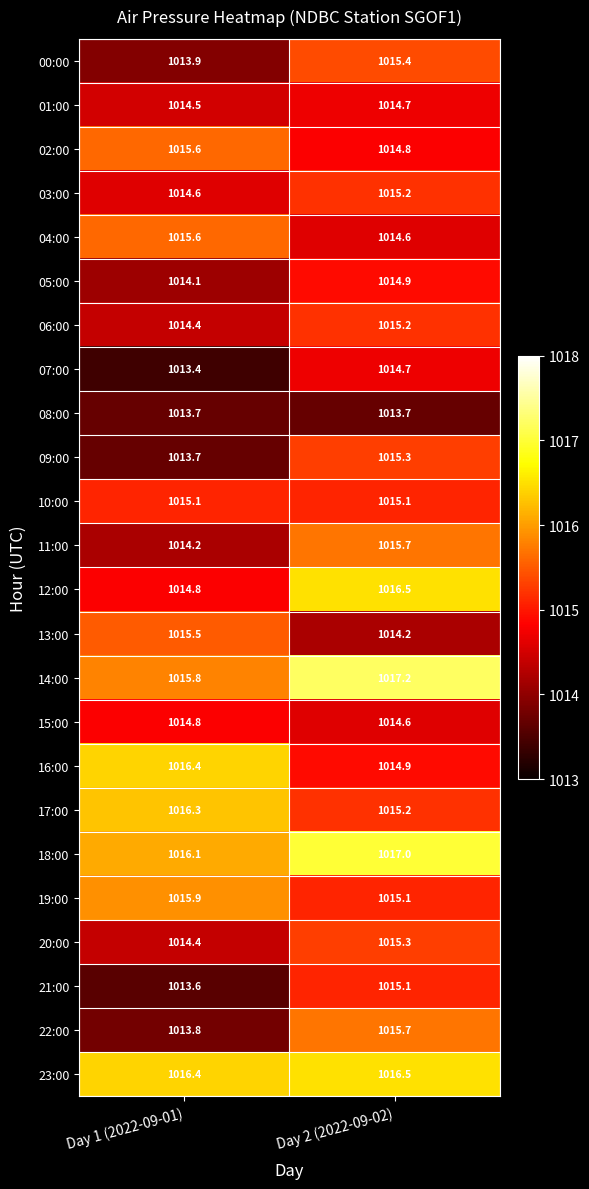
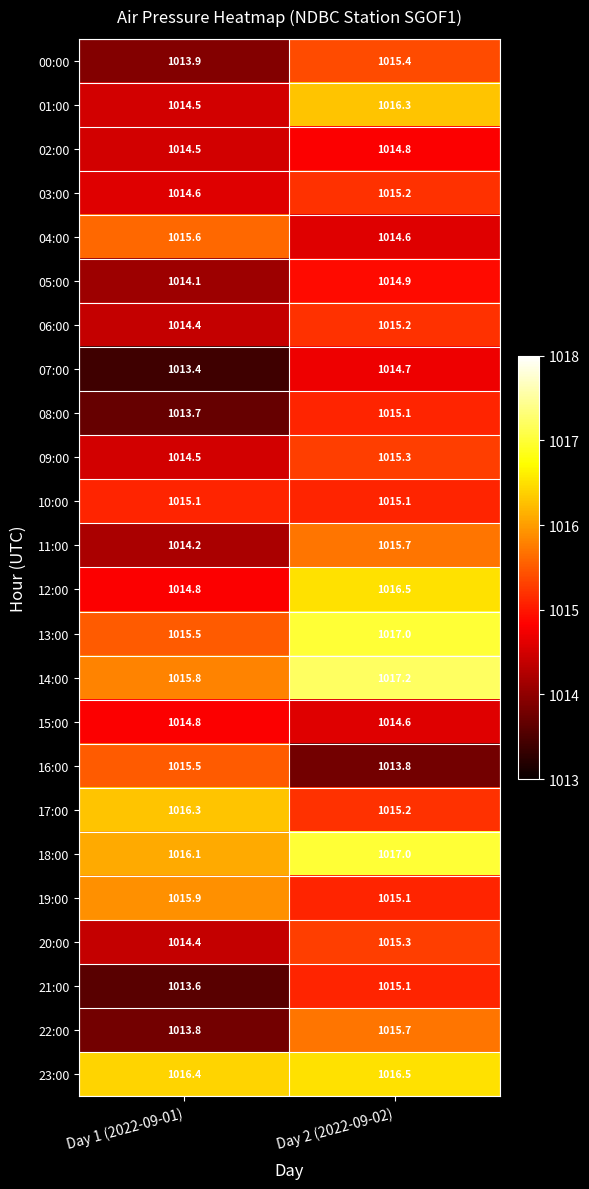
  {
    "00:00": {
      "Day 1 (2022-09-01)": 1013.9,
      "Day 2 (2022-09-02)": 1015.4
    },
    "01:00": {
      "Day 1 (2022-09-01)": 1014.5,
-     "Day 2 (2022-09-02)": 1014.7
+     "Day 2 (2022-09-02)": 1016.3
    },
    "02:00": {
-     "Day 1 (2022-09-01)": 1015.6,
+     "Day 1 (2022-09-01)": 1014.5,
      "Day 2 (2022-09-02)": 1014.8
    },
    "03:00": {
      "Day 1 (2022-09-01)": 1014.6,
      "Day 2 (2022-09-02)": 1015.2
    },
    "04:00": {
      "Day 1 (2022-09-01)": 1015.6,
      "Day 2 (2022-09-02)": 1014.6
    },
    "05:00": {
      "Day 1 (2022-09-01)": 1014.1,
      "Day 2 (2022-09-02)": 1014.9
    },
    "06:00": {
      "Day 1 (2022-09-01)": 1014.4,
      "Day 2 (2022-09-02)": 1015.2
    },
    "07:00": {
      "Day 1 (2022-09-01)": 1013.4,
      "Day 2 (2022-09-02)": 1014.7
    },
    "08:00": {
      "Day 1 (2022-09-01)": 1013.7,
-     "Day 2 (2022-09-02)": 1013.7
+     "Day 2 (2022-09-02)": 1015.1
    },
    "09:00": {
-     "Day 1 (2022-09-01)": 1013.7,
+     "Day 1 (2022-09-01)": 1014.5,
      "Day 2 (2022-09-02)": 1015.3
    },
    "10:00": {
      "Day 1 (2022-09-01)": 1015.1,
      "Day 2 (2022-09-02)": 1015.1
    },
    "11:00": {
      "Day 1 (2022-09-01)": 1014.2,
      "Day 2 (2022-09-02)": 1015.7
    },
    "12:00": {
      "Day 1 (2022-09-01)": 1014.8,
      "Day 2 (2022-09-02)": 1016.5
    },
    "13:00": {
      "Day 1 (2022-09-01)": 1015.5,
-     "Day 2 (2022-09-02)": 1014.2
+     "Day 2 (2022-09-02)": 1017.0
    },
    "14:00": {
      "Day 1 (2022-09-01)": 1015.8,
      "Day 2 (2022-09-02)": 1017.2
    },
    "15:00": {
      "Day 1 (2022-09-01)": 1014.8,
      "Day 2 (2022-09-02)": 1014.6
    },
    "16:00": {
-     "Day 1 (2022-09-01)": 1016.4,
-     "Day 2 (2022-09-02)": 1014.9
+     "Day 1 (2022-09-01)": 1015.5,
+     "Day 2 (2022-09-02)": 1013.8
    },
    "17:00": {
      "Day 1 (2022-09-01)": 1016.3,
      "Day 2 (2022-09-02)": 1015.2
    },
    "18:00": {
      "Day 1 (2022-09-01)": 1016.1,
      "Day 2 (2022-09-02)": 1017.0
    },
    "19:00": {
      "Day 1 (2022-09-01)": 1015.9,
      "Day 2 (2022-09-02)": 1015.1
    },
    "20:00": {
      "Day 1 (2022-09-01)": 1014.4,
      "Day 2 (2022-09-02)": 1015.3
    },
    "21:00": {
      "Day 1 (2022-09-01)": 1013.6,
      "Day 2 (2022-09-02)": 1015.1
    },
    "22:00": {
      "Day 1 (2022-09-01)": 1013.8,
      "Day 2 (2022-09-02)": 1015.7
    },
    "23:00": {
      "Day 1 (2022-09-01)": 1016.4,
      "Day 2 (2022-09-02)": 1016.5
    }
  }
